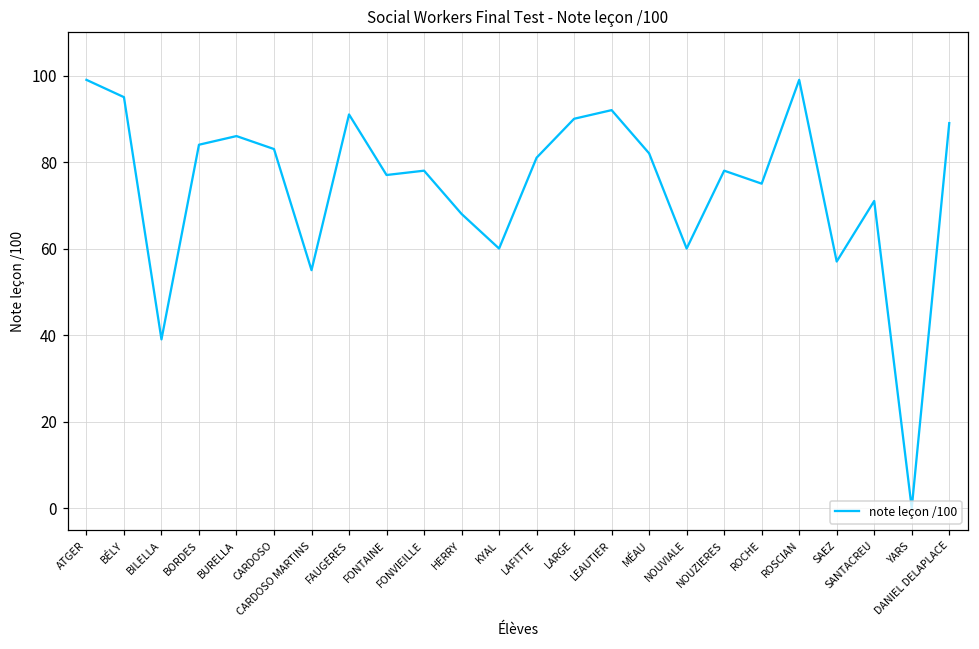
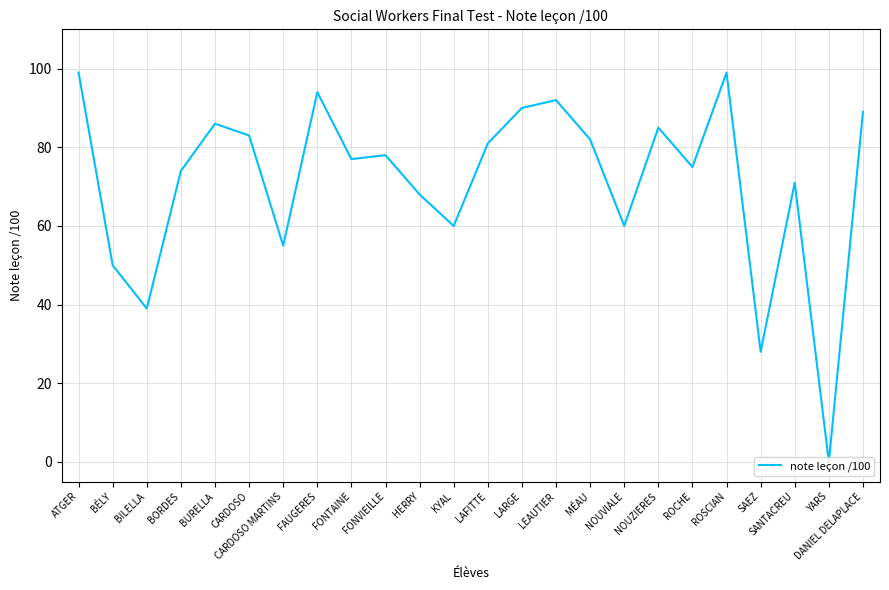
  {
    "ATGER": 99,
-   "BÉLY": 95,
+   "BÉLY": 50,
    "BILELLA": 39,
-   "BORDES": 84,
+   "BORDES": 74,
    "BURELLA": 86,
    "CARDOSO": 83,
    "CARDOSO MARTINS": 55,
-   "FAUGERES": 91,
+   "FAUGERES": 94,
    "FONTAINE": 77,
    "FONVIEILLE": 78,
    "HERRY": 68,
    "KYAL": 60,
    "LAFITTE": 81,
    "LARGE": 90,
    "LEAUTIER": 92,
    "MÉAU": 82,
    "NOUVIALE": 60,
-   "NOUZIERES": 78,
+   "NOUZIERES": 85,
    "ROCHE": 75,
    "ROSCIAN": 99,
-   "SAEZ": 57,
+   "SAEZ": 28,
    "SANTACREU": 71,
    "DANIEL DELAPLACE": 89
  }
